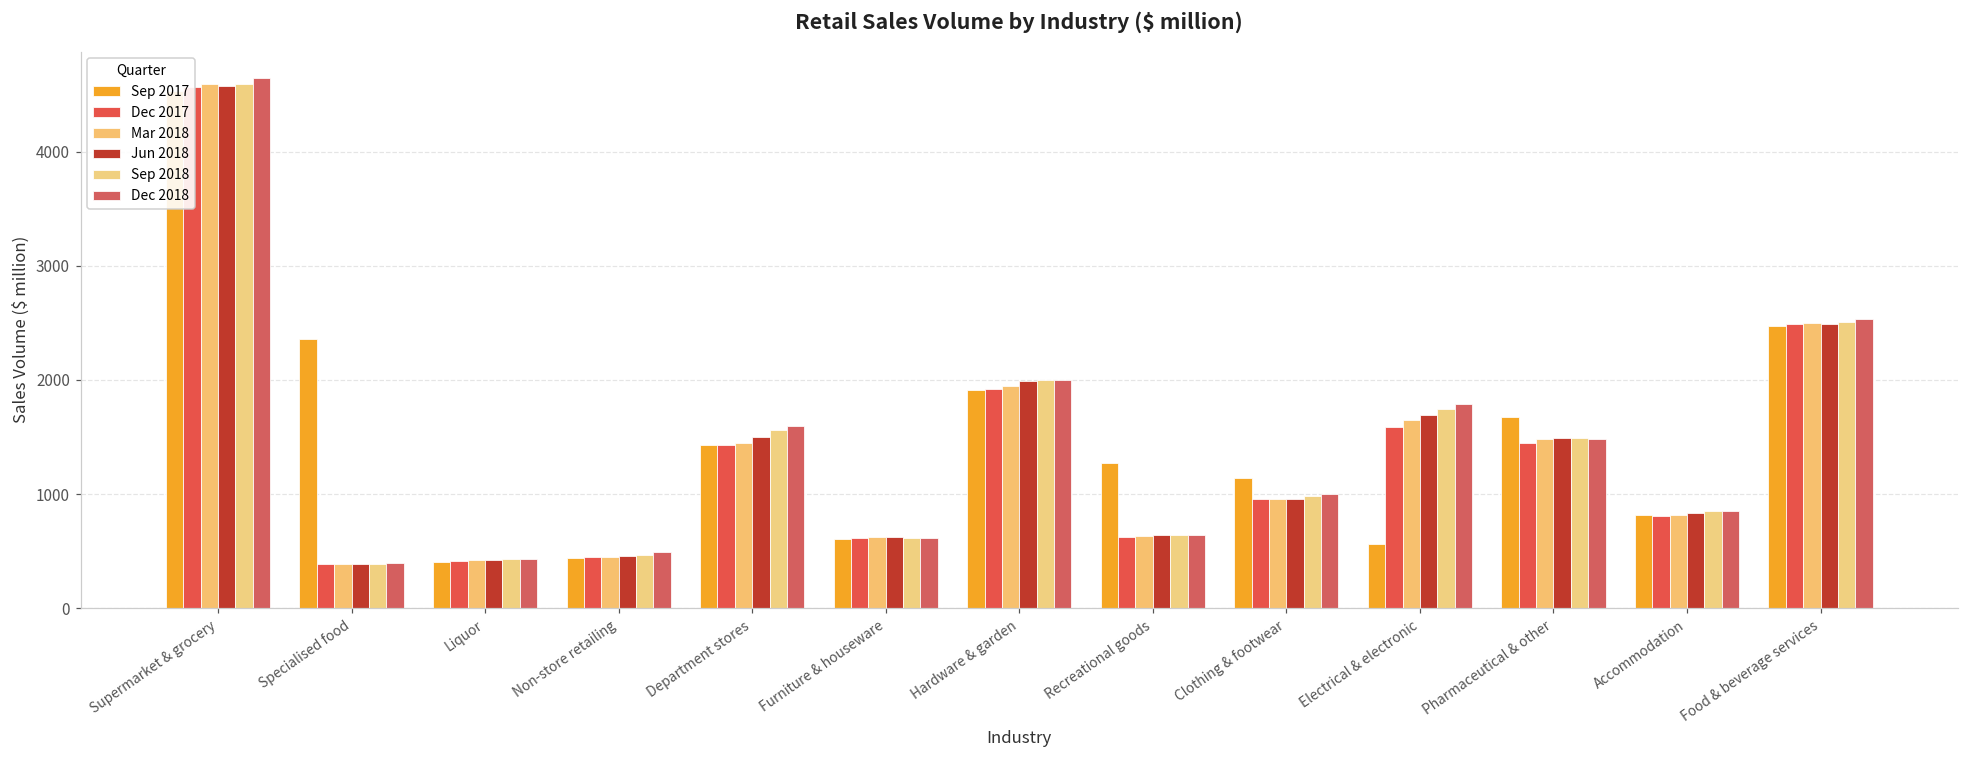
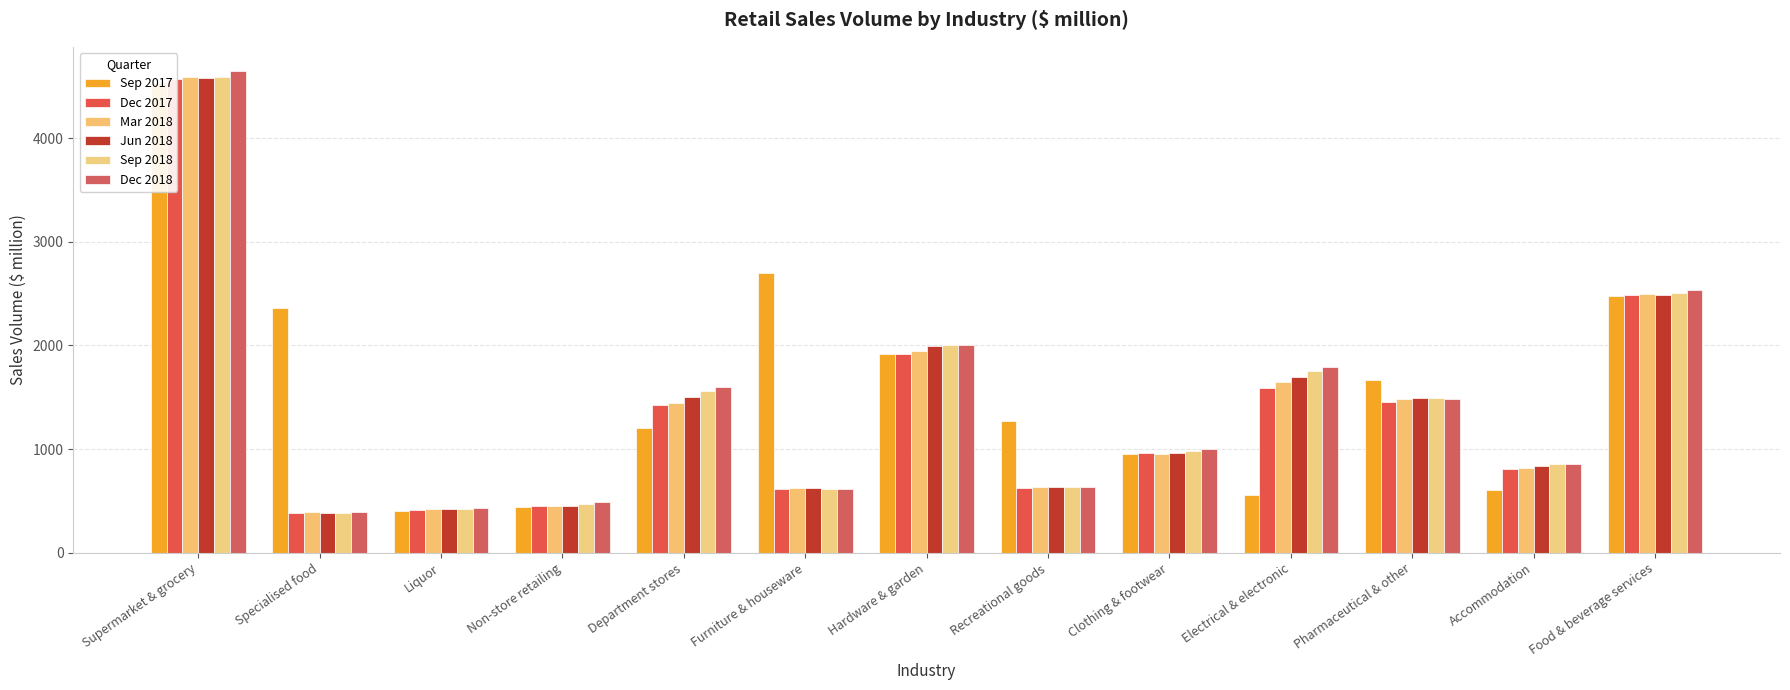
  {
    "Sep 2017": {
      "Specialised food": 2360,
      "Liquor": 400,
      "Non-store retailing": 440,
-     "Department stores": 1430,
-     "Furniture & houseware": 600,
+     "Department stores": 1200,
+     "Furniture & houseware": 2690,
      "Hardware & garden": 1920,
      "Recreational goods": 1270,
-     "Clothing & footwear": 1150,
+     "Clothing & footwear": 950,
      "Electrical & electronic": 560,
      "Pharmaceutical & other": 1670,
-     "Accommodation": 820,
+     "Accommodation": 600,
      "Food & beverage services": 2480
    }
  }
